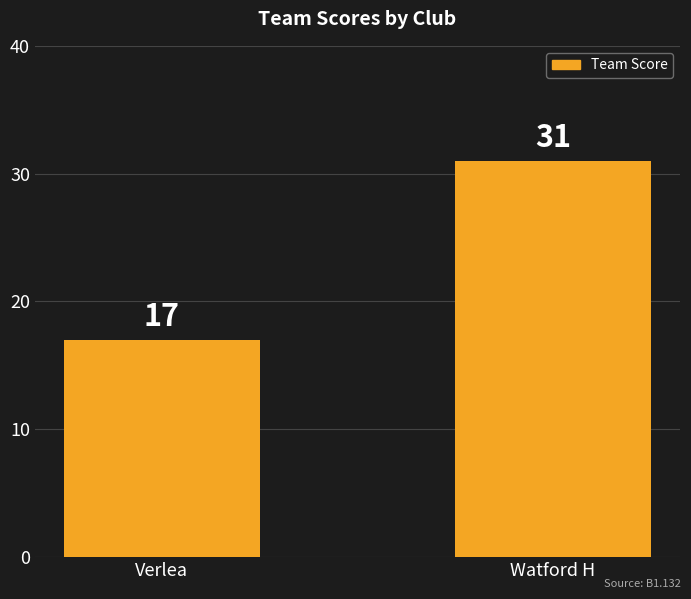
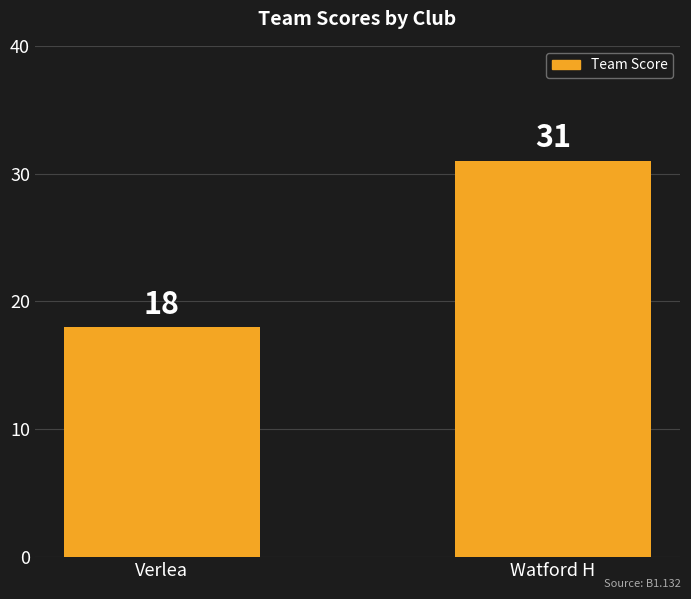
  {
-   "Verlea": 17,
+   "Verlea": 18,
    "Watford H": 31
  }
